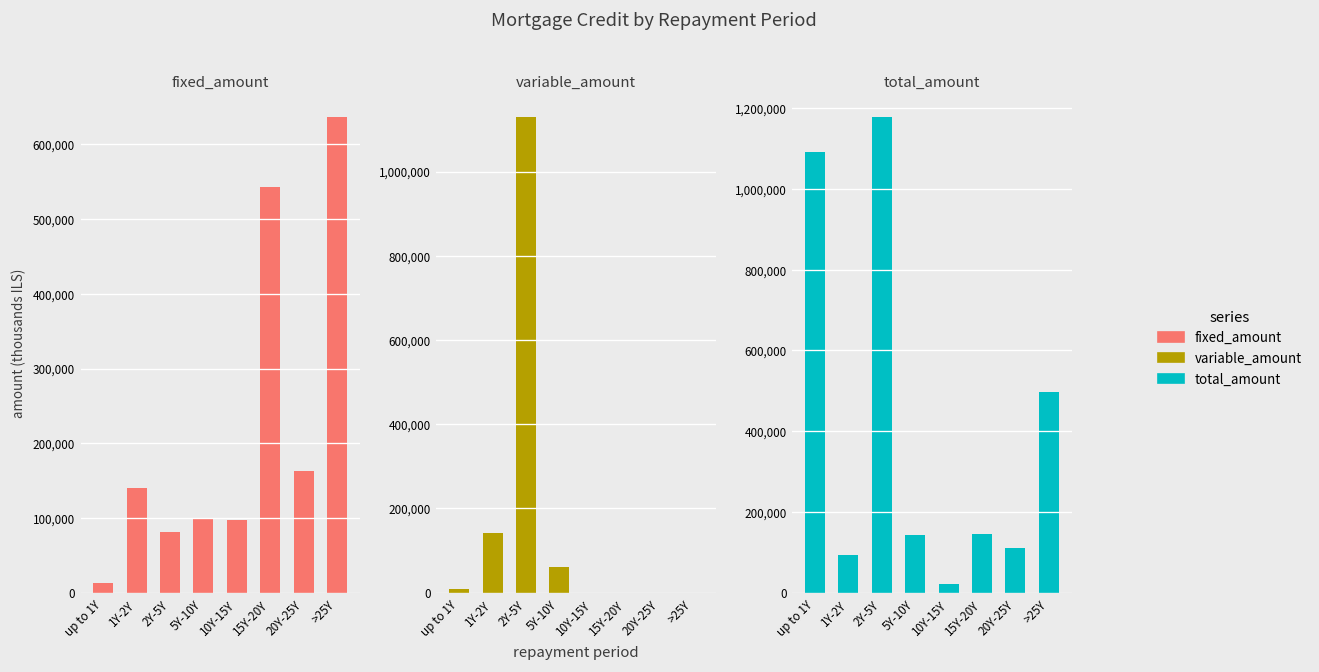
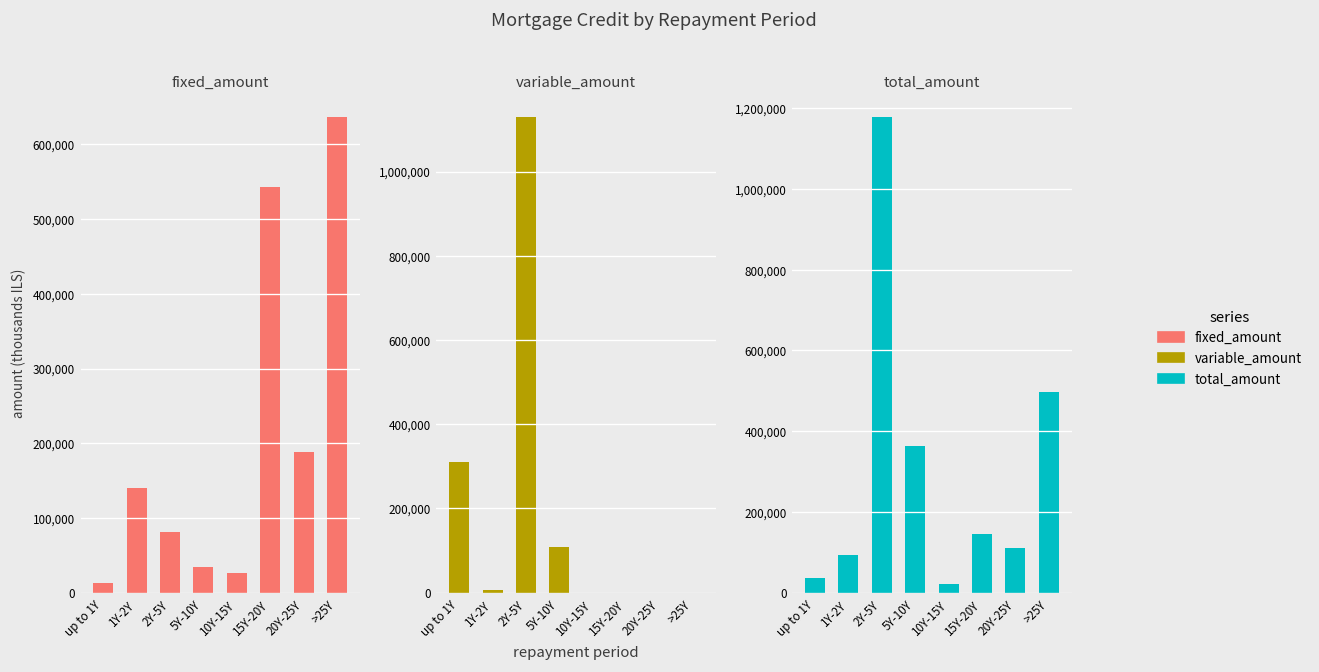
  {
    "fixed_amount": {
      "up to 1Y": "10,000",
      "1Y-2Y": "140,000",
      "2Y-5Y": "80,000",
-     "5Y-10Y": "100,000",
-     "10Y-15Y": "100,000",
+     "5Y-10Y": "30,000",
+     "10Y-15Y": "30,000",
      "15Y-20Y": "540,000",
-     "20Y-25Y": "160,000",
+     "20Y-25Y": "190,000",
      ">25Y": "640,000"
    },
    "variable_amount": {
-     "up to 1Y": "10,000",
-     "1Y-2Y": "140,000",
+     "up to 1Y": "310,000",
+     "1Y-2Y": "10,000",
      "2Y-5Y": "1,130,000",
-     "5Y-10Y": "60,000",
+     "5Y-10Y": "110,000",
      "10Y-15Y": "0",
      "15Y-20Y": "0",
      "20Y-25Y": "0",
      ">25Y": "0"
    },
    "total_amount": {
-     "up to 1Y": "1,090,000",
+     "up to 1Y": "40,000",
      "1Y-2Y": "90,000",
      "2Y-5Y": "1,180,000",
-     "5Y-10Y": "140,000",
+     "5Y-10Y": "360,000",
      "10Y-15Y": "20,000",
      "15Y-20Y": "140,000",
      "20Y-25Y": "110,000",
      ">25Y": "500,000"
    }
  }
